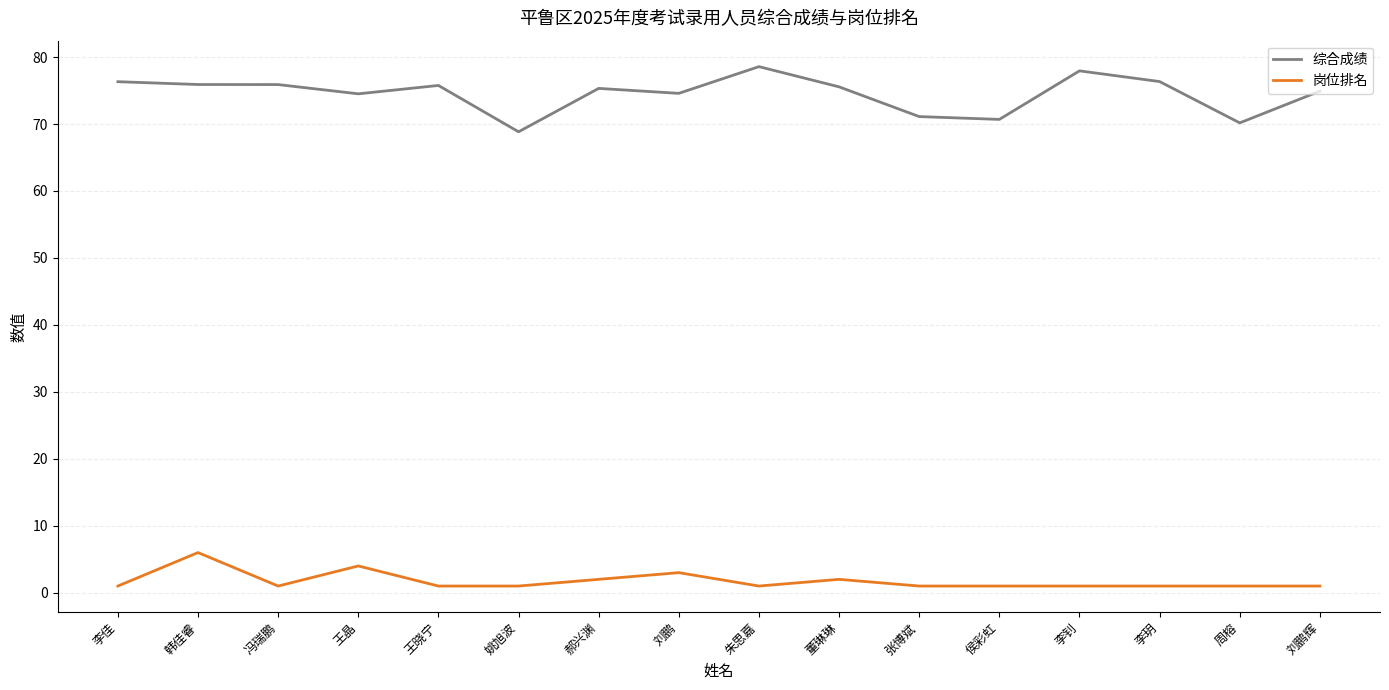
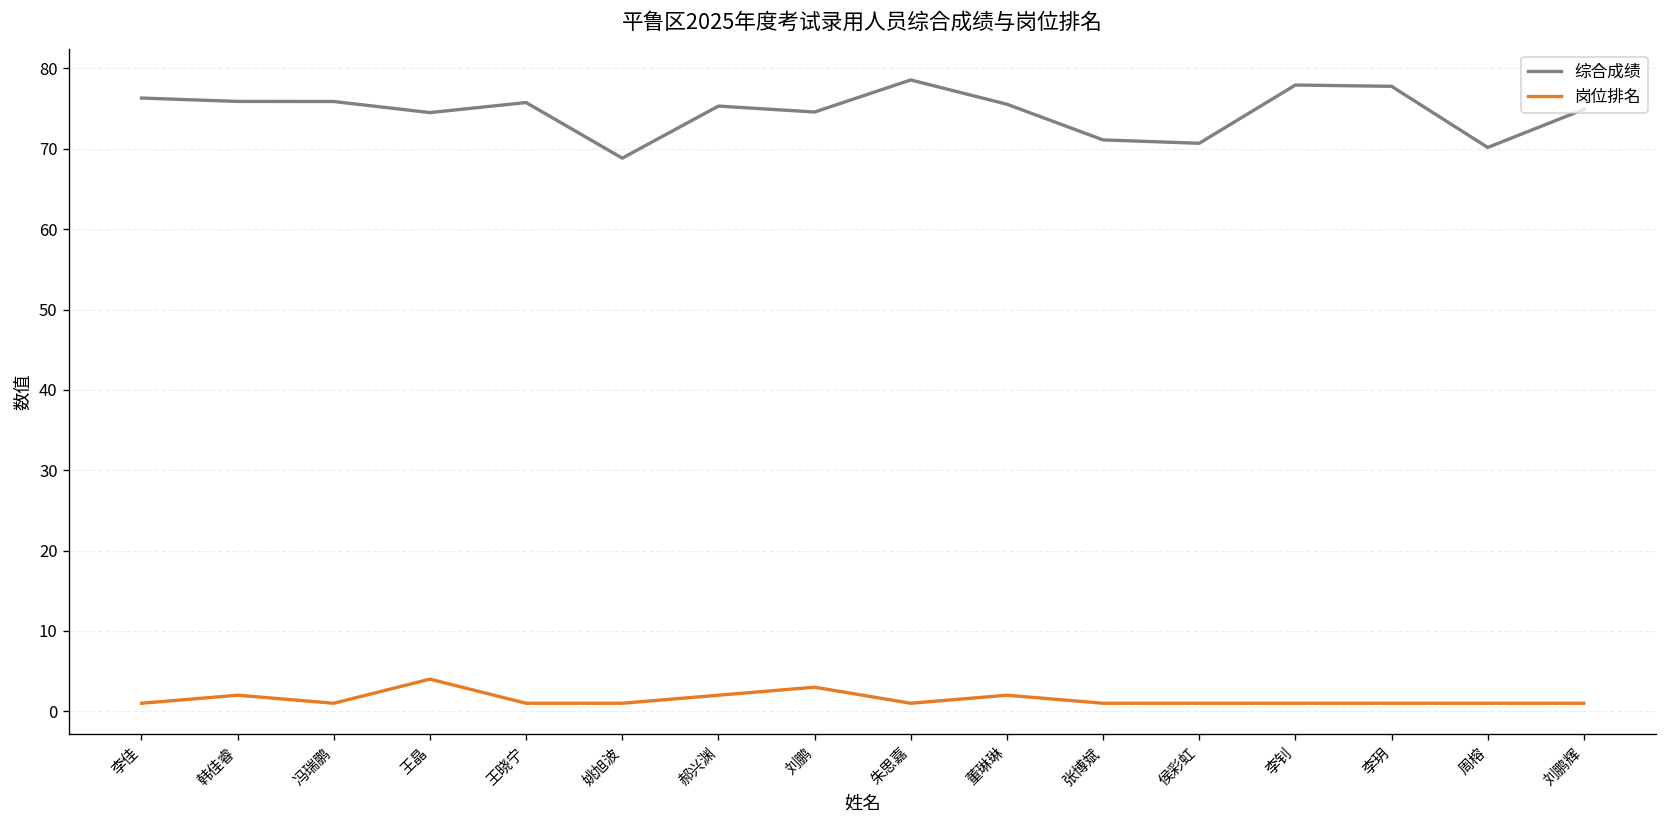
  {
    "综合成绩": {
      "李佳": 76,
      "韩佳睿": 76,
      "冯瑞鹏": 76,
      "王晶": 75,
      "王晓宁": 76,
      "姚旭波": 69,
      "郝兴渊": 75,
      "刘鹏": 75,
      "朱思嘉": 79,
      "董琳琳": 76,
      "张博斌": 71,
      "侯彩虹": 71,
      "李钊": 78,
-     "李玥": 76,
+     "李玥": 78,
      "周榕": 70
    },
    "岗位排名": {
      "李佳": 1,
-     "韩佳睿": 6,
+     "韩佳睿": 2,
      "冯瑞鹏": 1,
      "王晶": 4,
      "王晓宁": 1,
      "姚旭波": 1,
      "郝兴渊": 2,
      "刘鹏": 3,
      "朱思嘉": 1,
      "董琳琳": 2,
      "张博斌": 1,
      "侯彩虹": 1,
      "李钊": 1,
      "李玥": 1,
      "周榕": 1,
      "刘鹏辉": 1
    }
  }
